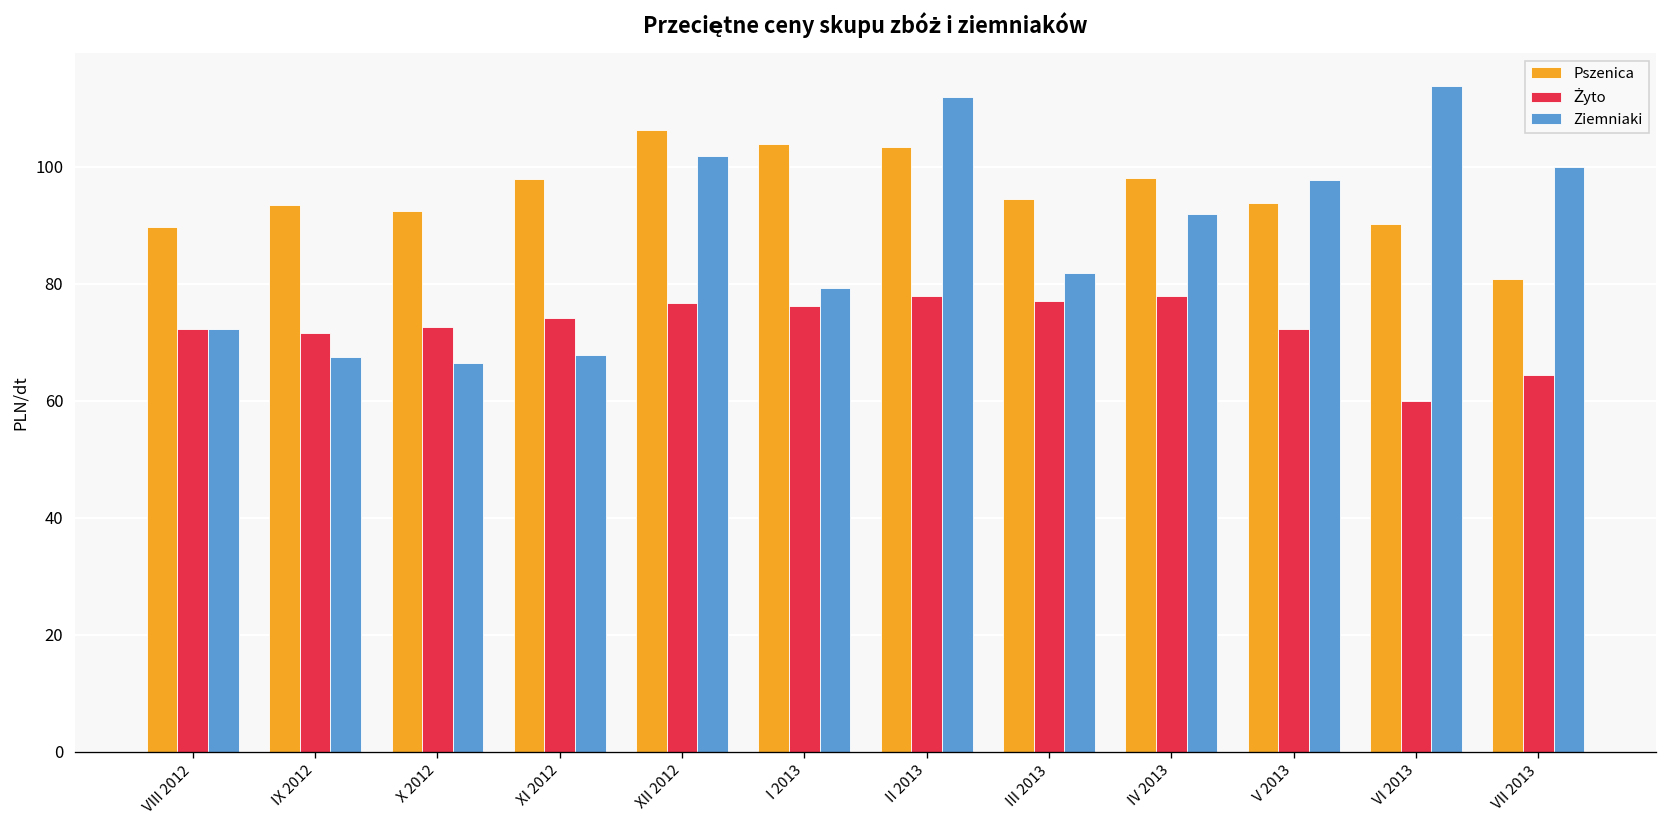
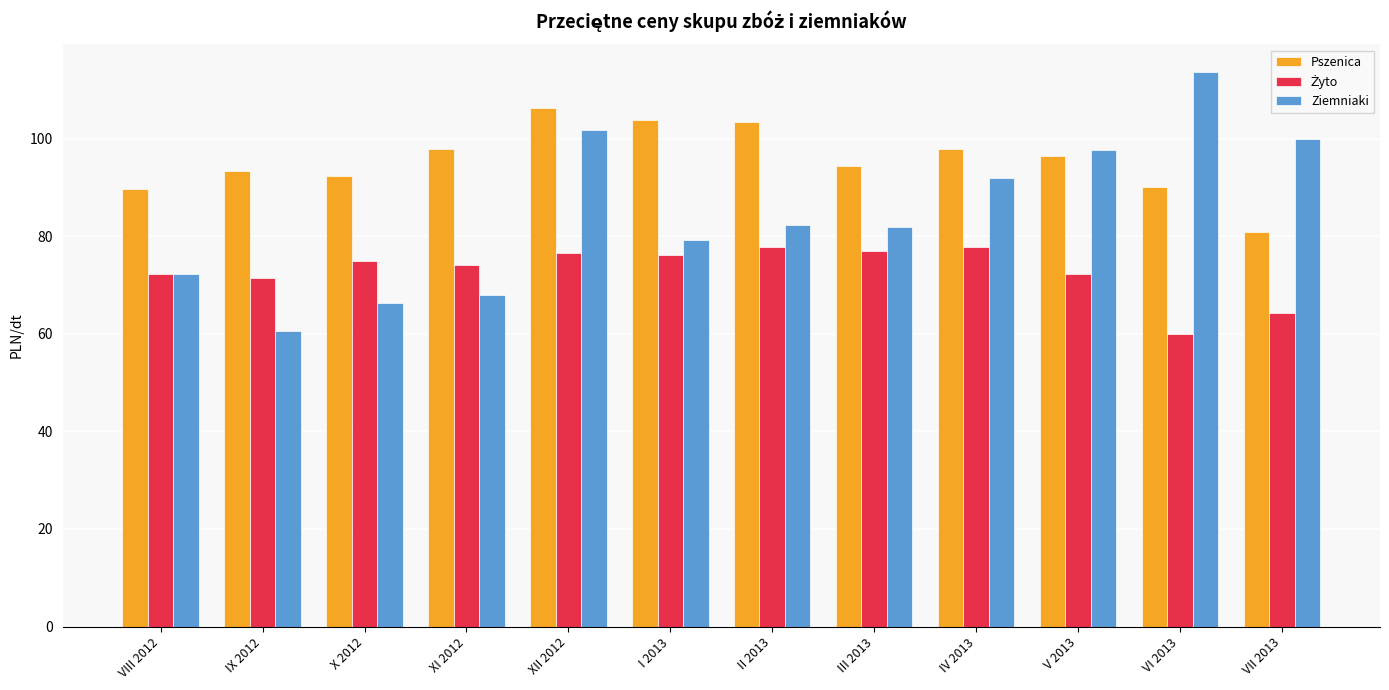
  {
    "Pszenica": {
      "VIII 2012": 90,
      "IX 2012": 94,
      "X 2012": 92,
      "XI 2012": 98,
      "XII 2012": 106,
      "I 2013": 104,
      "II 2013": 103,
      "III 2013": 95,
      "IV 2013": 98,
-     "V 2013": 94,
+     "V 2013": 96,
      "VI 2013": 90,
      "VII 2013": 81
    },
    "Żyto": {
      "VIII 2012": 72,
      "IX 2012": 72,
-     "X 2012": 73,
+     "X 2012": 75,
      "XI 2012": 74,
      "XII 2012": 77,
      "I 2013": 76,
      "II 2013": 78,
      "III 2013": 77,
      "IV 2013": 78,
      "V 2013": 72,
      "VI 2013": 60,
      "VII 2013": 64
    },
    "Ziemniaki": {
      "VIII 2012": 72,
-     "IX 2012": 68,
+     "IX 2012": 61,
      "X 2012": 66,
      "XI 2012": 68,
      "XII 2012": 102,
      "I 2013": 79,
-     "II 2013": 112,
+     "II 2013": 82,
      "III 2013": 82,
      "IV 2013": 92,
      "V 2013": 98,
      "VI 2013": 114,
      "VII 2013": 100
    }
  }
